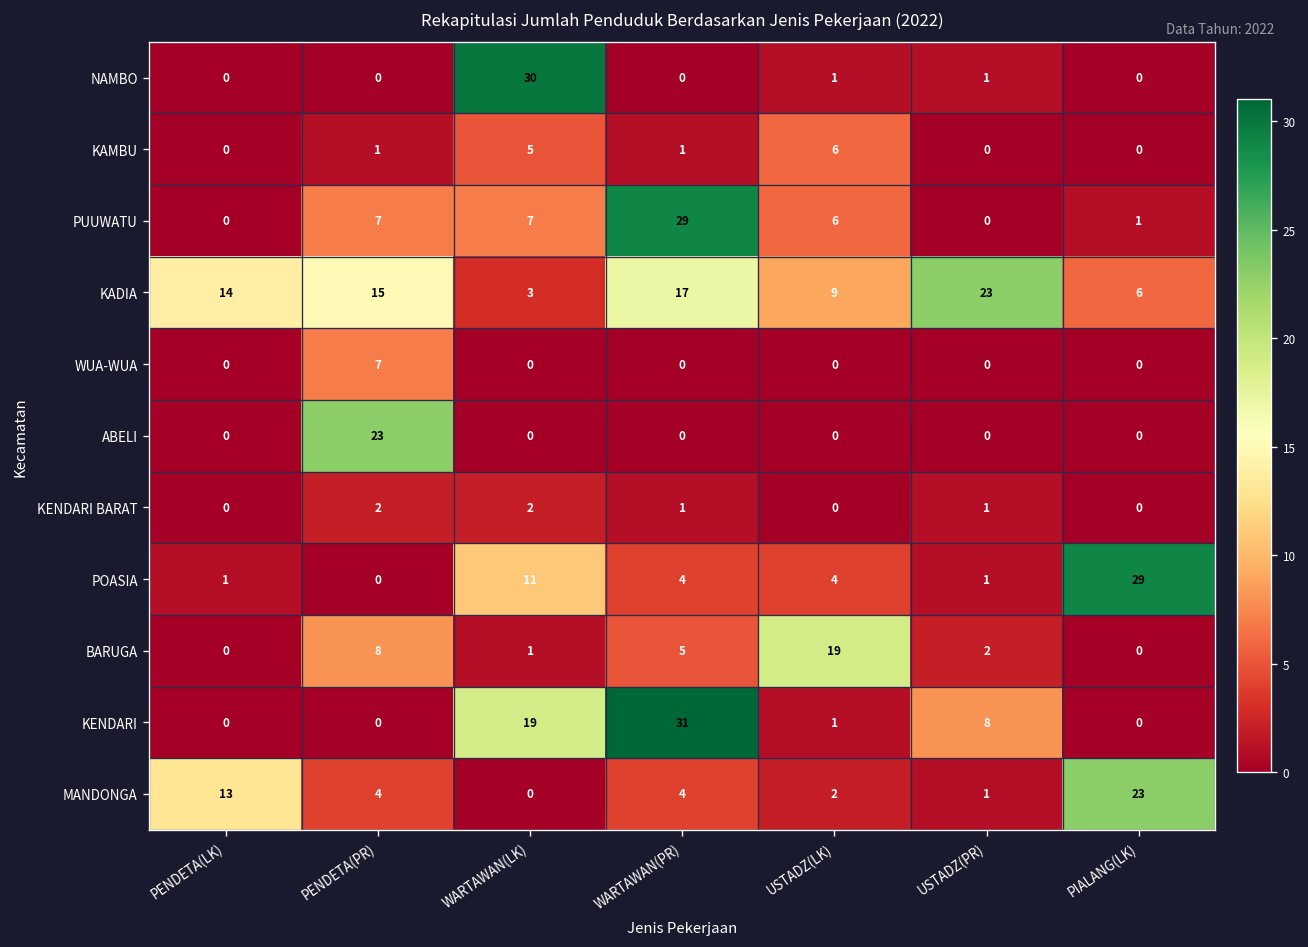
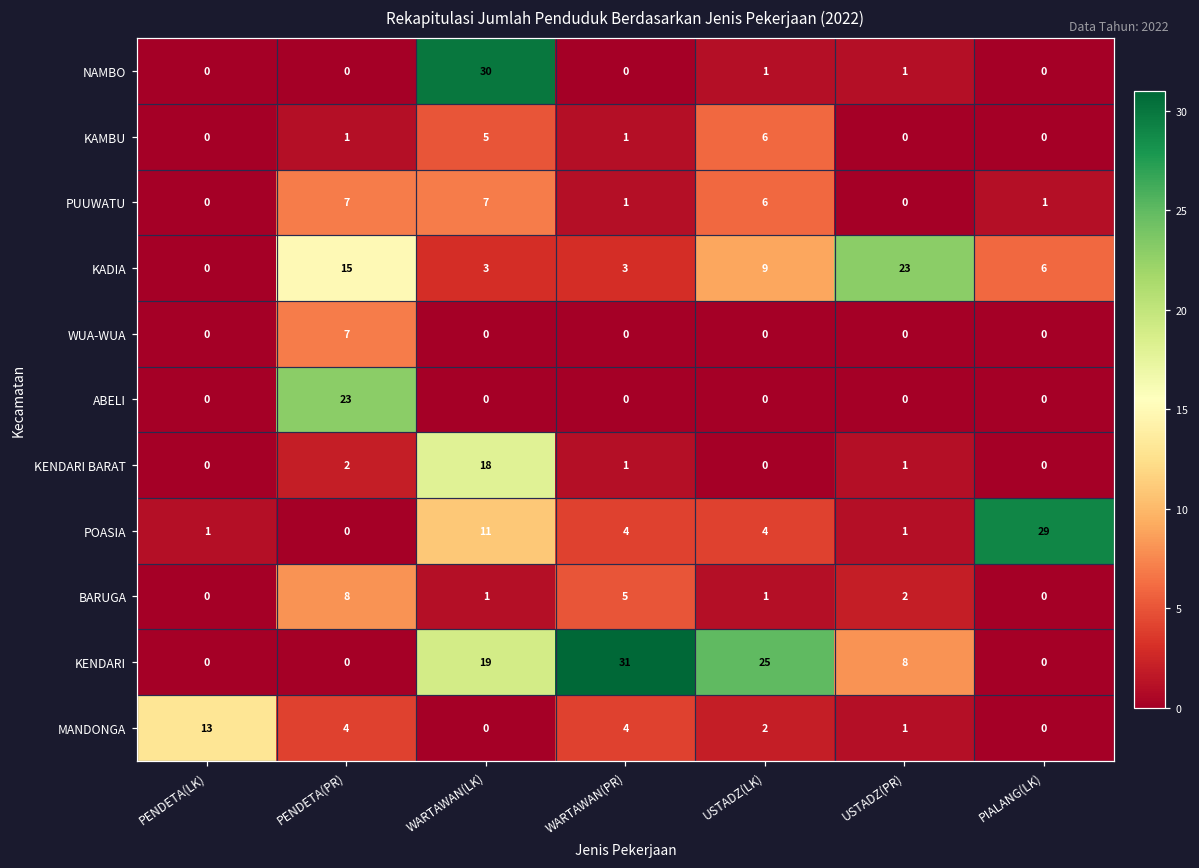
  {
    "NAMBO": {
      "PENDETA(LK)": 0,
      "PENDETA(PR)": 0,
      "WARTAWAN(LK)": 30,
      "WARTAWAN(PR)": 0,
      "USTADZ(LK)": 1,
      "USTADZ(PR)": 1,
      "PIALANG(LK)": 0
    },
    "KAMBU": {
      "PENDETA(LK)": 0,
      "PENDETA(PR)": 1,
      "WARTAWAN(LK)": 5,
      "WARTAWAN(PR)": 1,
      "USTADZ(LK)": 6,
      "USTADZ(PR)": 0,
      "PIALANG(LK)": 0
    },
    "PUUWATU": {
      "PENDETA(LK)": 0,
      "PENDETA(PR)": 7,
      "WARTAWAN(LK)": 7,
-     "WARTAWAN(PR)": 29,
+     "WARTAWAN(PR)": 1,
      "USTADZ(LK)": 6,
      "USTADZ(PR)": 0,
      "PIALANG(LK)": 1
    },
    "KADIA": {
-     "PENDETA(LK)": 14,
+     "PENDETA(LK)": 0,
      "PENDETA(PR)": 15,
      "WARTAWAN(LK)": 3,
-     "WARTAWAN(PR)": 17,
+     "WARTAWAN(PR)": 3,
      "USTADZ(LK)": 9,
      "USTADZ(PR)": 23,
      "PIALANG(LK)": 6
    },
    "WUA-WUA": {
      "PENDETA(LK)": 0,
      "PENDETA(PR)": 7,
      "WARTAWAN(LK)": 0,
      "WARTAWAN(PR)": 0,
      "USTADZ(LK)": 0,
      "USTADZ(PR)": 0,
      "PIALANG(LK)": 0
    },
    "ABELI": {
      "PENDETA(LK)": 0,
      "PENDETA(PR)": 23,
      "WARTAWAN(LK)": 0,
      "WARTAWAN(PR)": 0,
      "USTADZ(LK)": 0,
      "USTADZ(PR)": 0,
      "PIALANG(LK)": 0
    },
    "KENDARI BARAT": {
      "PENDETA(LK)": 0,
      "PENDETA(PR)": 2,
-     "WARTAWAN(LK)": 2,
+     "WARTAWAN(LK)": 18,
      "WARTAWAN(PR)": 1,
      "USTADZ(LK)": 0,
      "USTADZ(PR)": 1,
      "PIALANG(LK)": 0
    },
    "POASIA": {
      "PENDETA(LK)": 1,
      "PENDETA(PR)": 0,
      "WARTAWAN(LK)": 11,
      "WARTAWAN(PR)": 4,
      "USTADZ(LK)": 4,
      "USTADZ(PR)": 1,
      "PIALANG(LK)": 29
    },
    "BARUGA": {
      "PENDETA(LK)": 0,
      "PENDETA(PR)": 8,
      "WARTAWAN(LK)": 1,
      "WARTAWAN(PR)": 5,
-     "USTADZ(LK)": 19,
+     "USTADZ(LK)": 1,
      "USTADZ(PR)": 2,
      "PIALANG(LK)": 0
    },
    "KENDARI": {
      "PENDETA(LK)": 0,
      "PENDETA(PR)": 0,
      "WARTAWAN(LK)": 19,
      "WARTAWAN(PR)": 31,
-     "USTADZ(LK)": 1,
+     "USTADZ(LK)": 25,
      "USTADZ(PR)": 8,
      "PIALANG(LK)": 0
    },
    "MANDONGA": {
      "PENDETA(LK)": 13,
      "PENDETA(PR)": 4,
      "WARTAWAN(LK)": 0,
      "WARTAWAN(PR)": 4,
      "USTADZ(LK)": 2,
      "USTADZ(PR)": 1,
-     "PIALANG(LK)": 23
+     "PIALANG(LK)": 0
    }
  }
